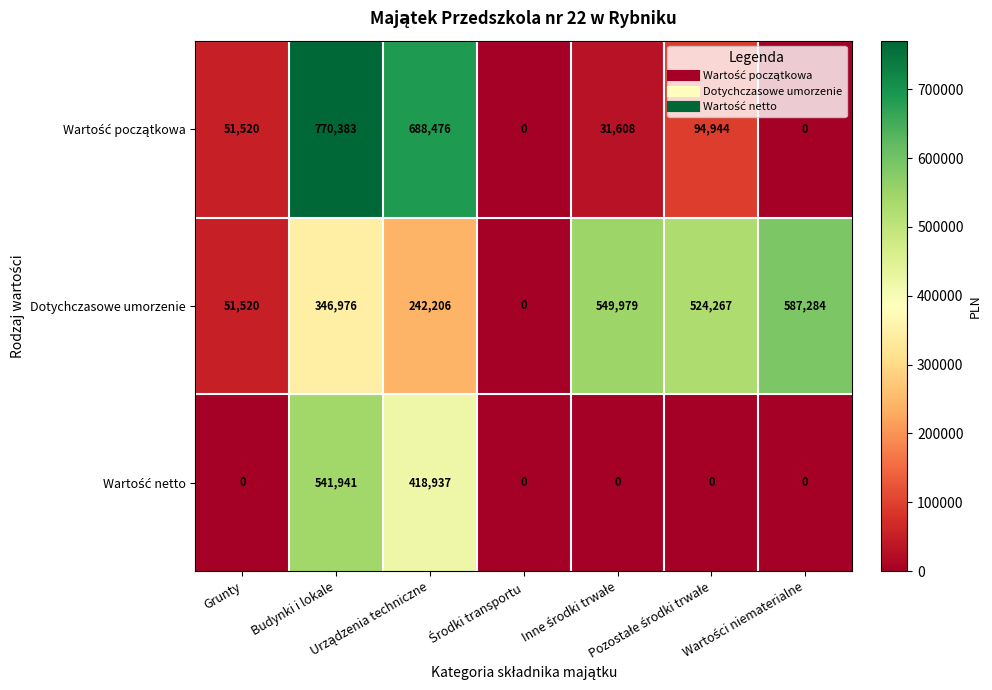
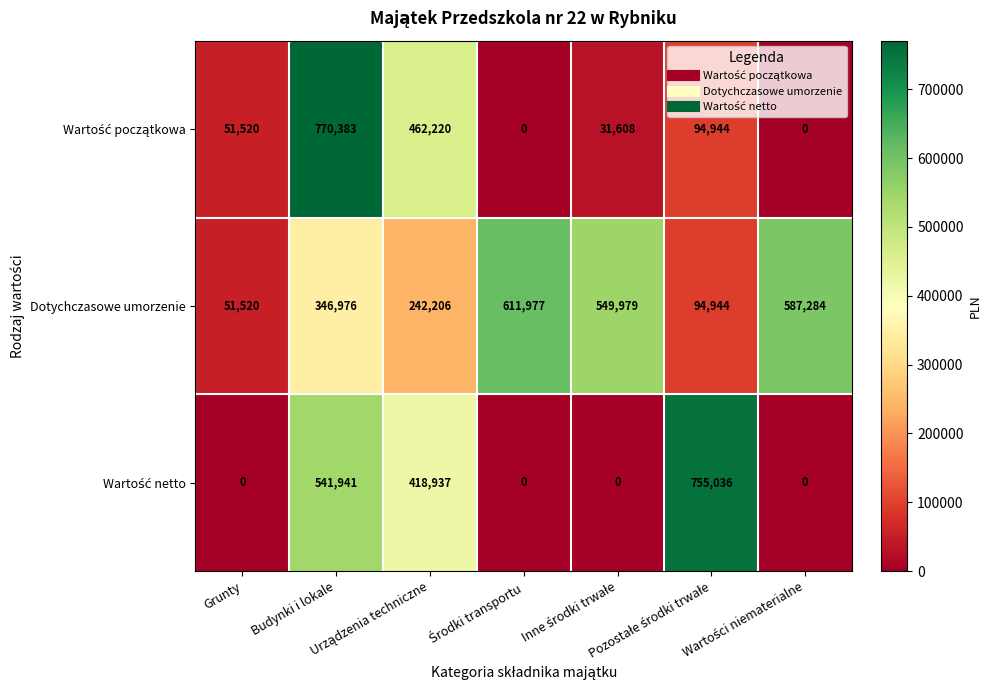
  {
    "Wartość początkowa": {
      "Grunty": "51,520",
      "Budynki i lokale": "770,383",
-     "Urządzenia techniczne": "688,476",
+     "Urządzenia techniczne": "462,220",
      "Środki transportu": "0",
      "Inne środki trwałe": "31,608",
      "Pozostałe środki trwałe": "94,944",
      "Wartości niematerialne": "0"
    },
    "Dotychczasowe umorzenie": {
      "Grunty": "51,520",
      "Budynki i lokale": "346,976",
      "Urządzenia techniczne": "242,206",
-     "Środki transportu": "0",
+     "Środki transportu": "611,977",
      "Inne środki trwałe": "549,979",
-     "Pozostałe środki trwałe": "524,267",
+     "Pozostałe środki trwałe": "94,944",
      "Wartości niematerialne": "587,284"
    },
    "Wartość netto": {
      "Grunty": "0",
      "Budynki i lokale": "541,941",
      "Urządzenia techniczne": "418,937",
      "Środki transportu": "0",
      "Inne środki trwałe": "0",
-     "Pozostałe środki trwałe": "0",
+     "Pozostałe środki trwałe": "755,036",
      "Wartości niematerialne": "0"
    }
  }
